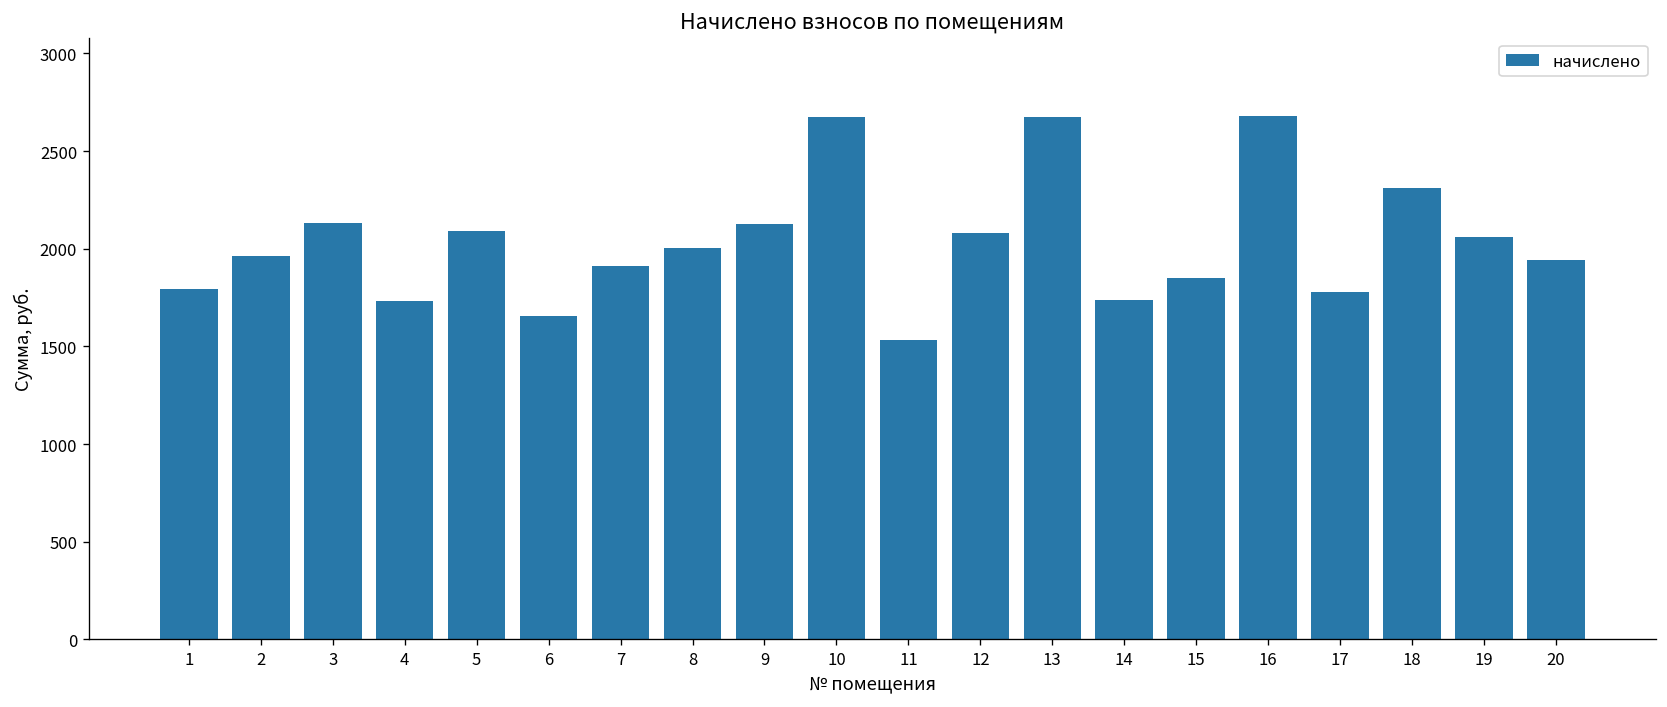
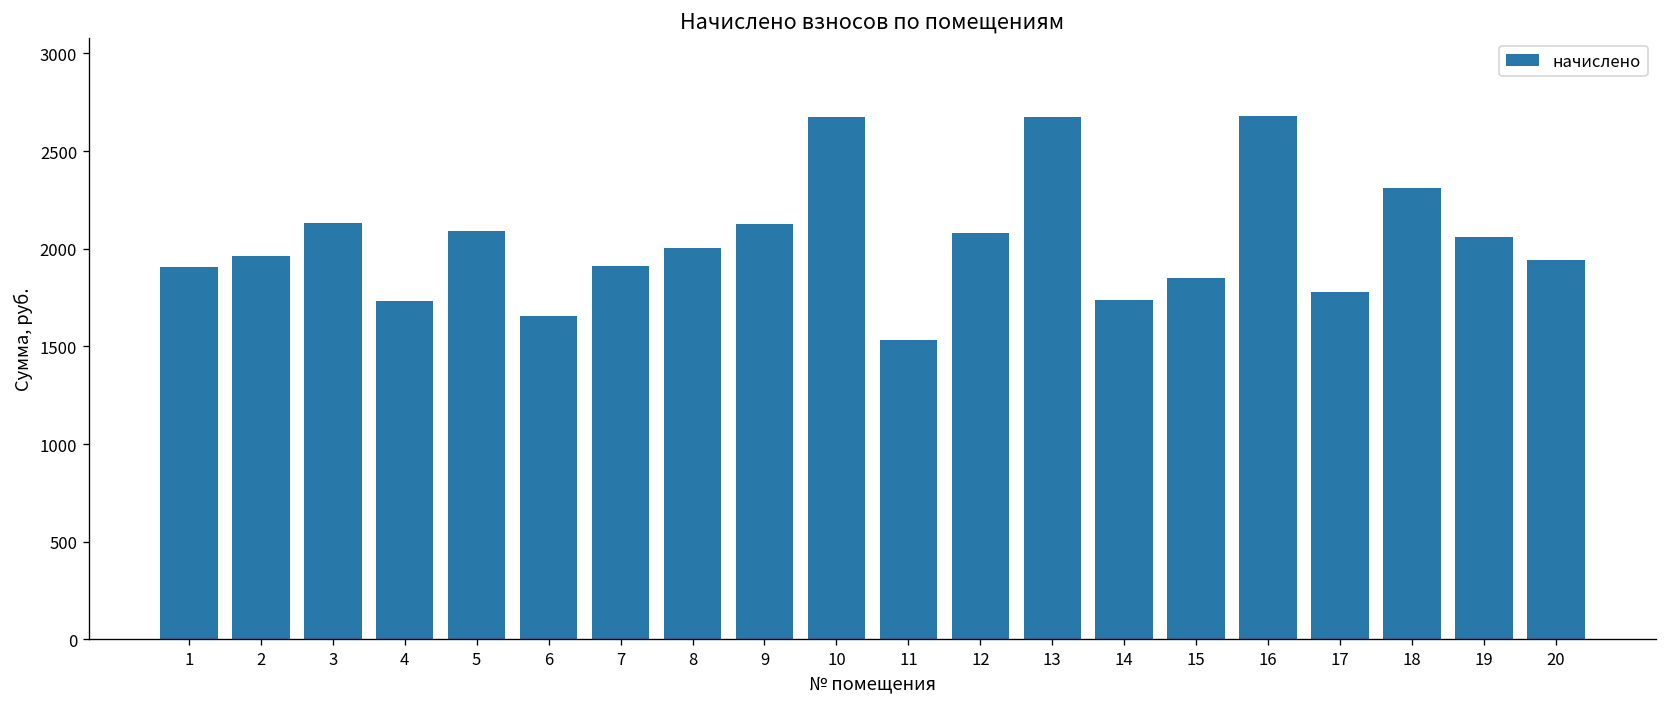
  {
-   "1": 1790,
+   "1": 1910,
    "2": 1960,
    "3": 2130,
    "4": 1730,
    "5": 2090,
    "6": 1660,
    "7": 1910,
    "8": 2000,
    "9": 2130,
    "10": 2670,
    "11": 1530,
    "12": 2080,
    "13": 2670,
    "14": 1740,
    "15": 1850,
    "16": 2680,
    "17": 1780,
    "18": 2310,
    "19": 2060,
    "20": 1940
  }
